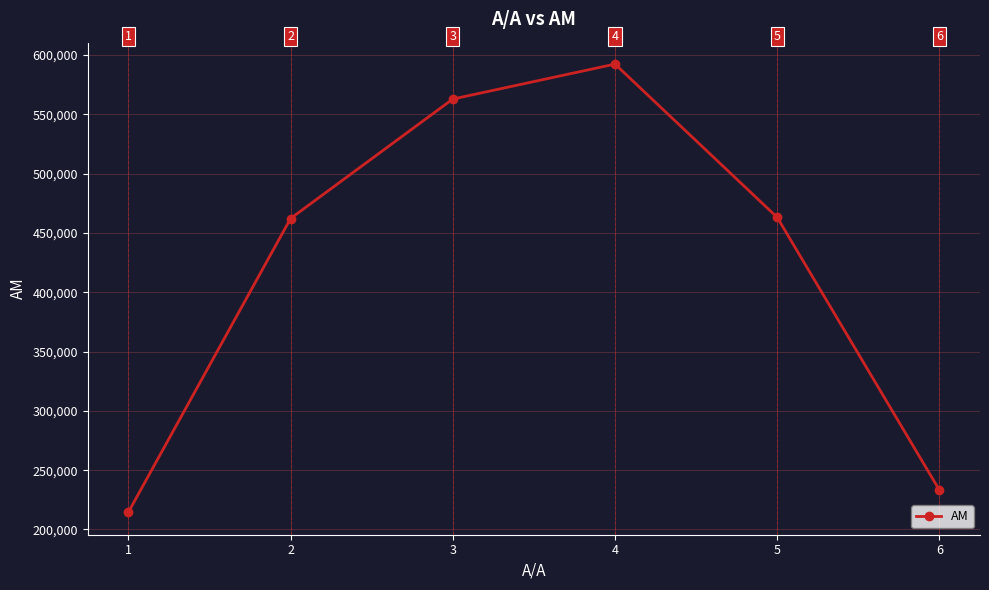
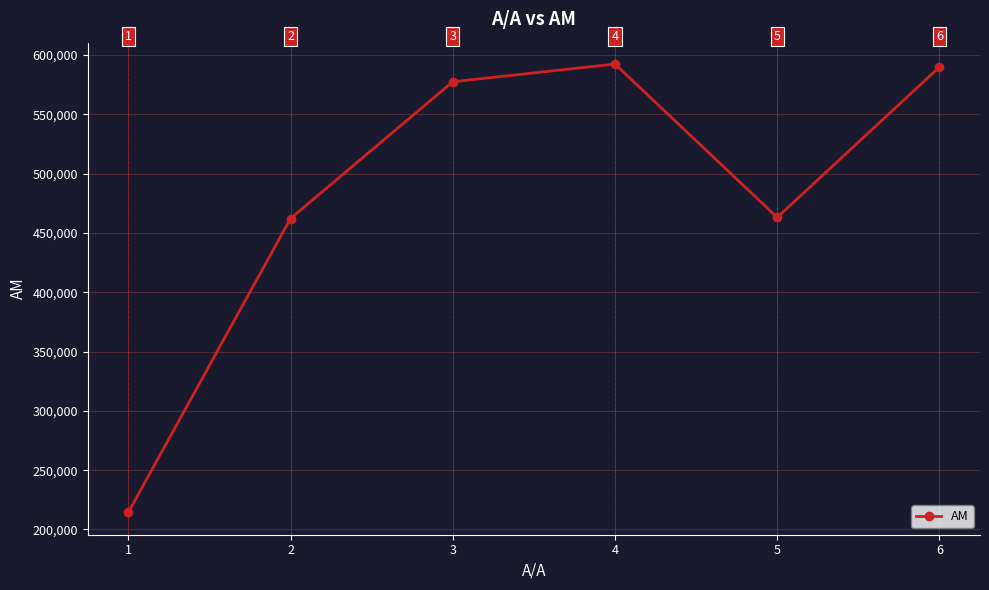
  {
    "1": "214,000",
    "2": "462,000",
-   "3": "563,000",
+   "3": "578,000",
    "5": "463,000",
-   "6": "233,000"
+   "6": "590,000"
  }
